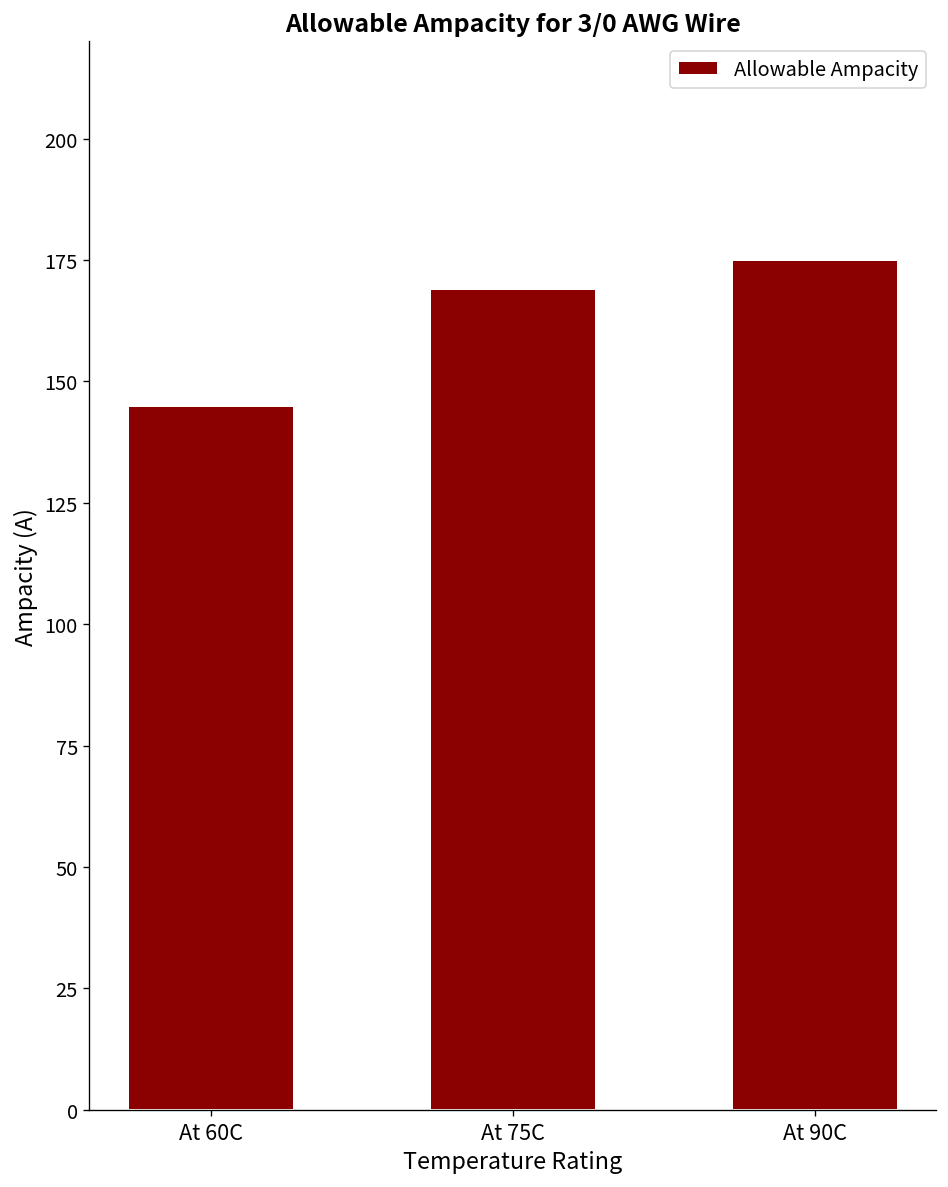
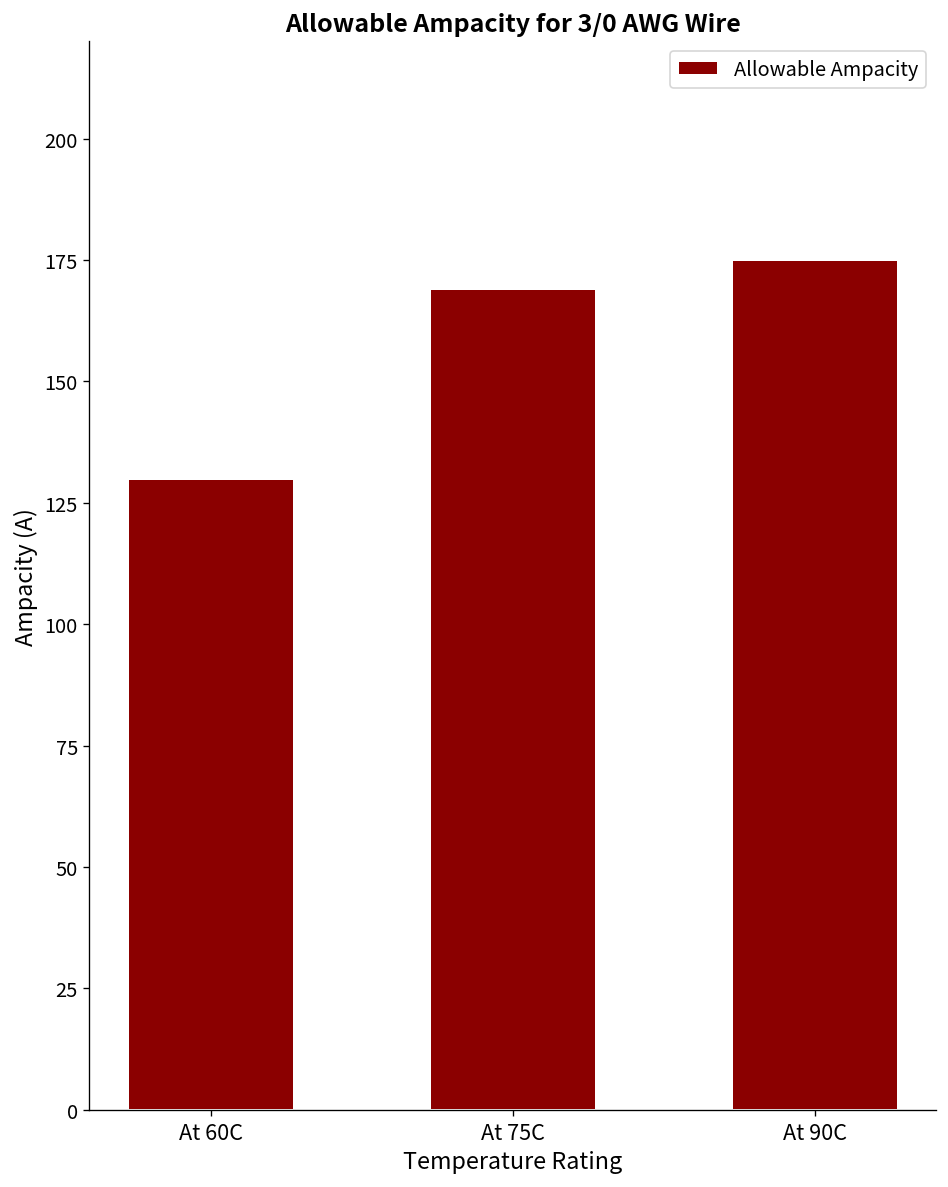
  {
-   "At 60C": 145,
+   "At 60C": 130,
    "At 75C": 169,
    "At 90C": 175
  }
